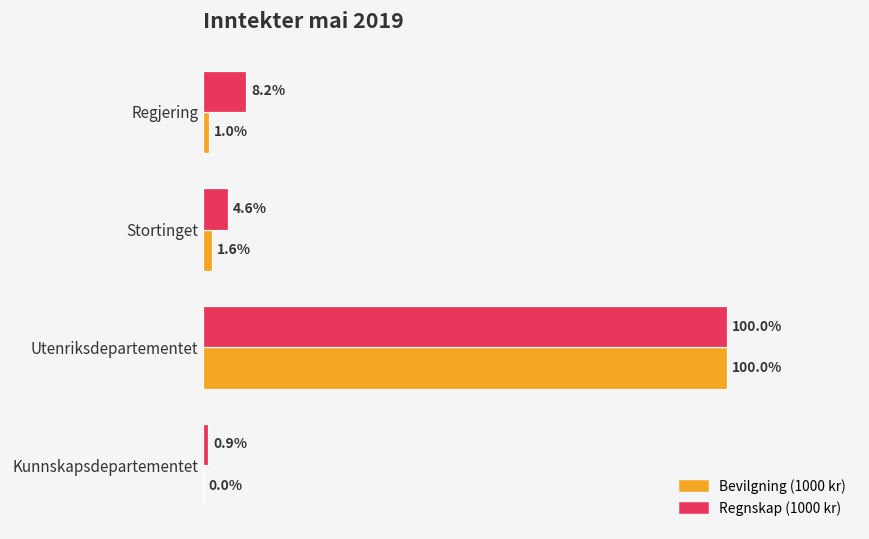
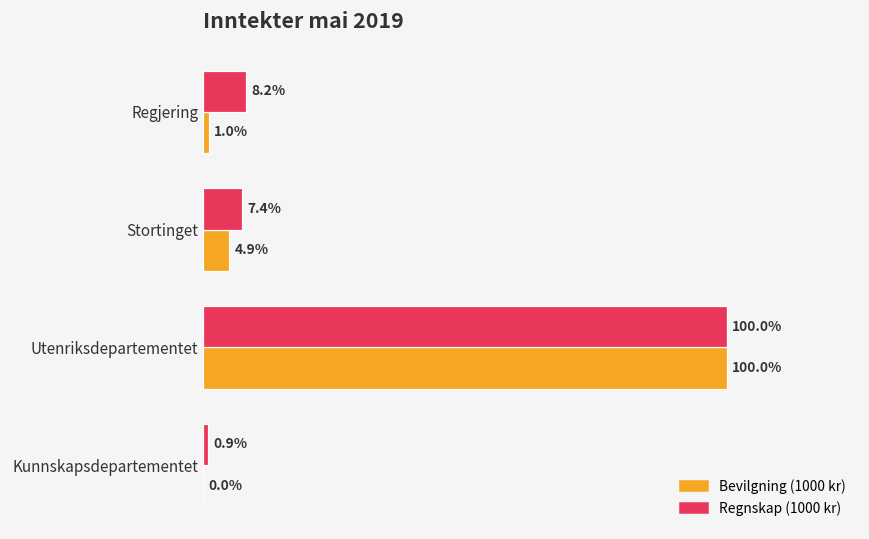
  {
    "Bevilgning (1000 kr)": {
      "Regjering": "1.0%",
-     "Stortinget": "1.6%",
+     "Stortinget": "4.9%",
      "Utenriksdepartementet": "100.0%",
      "Kunnskapsdepartementet": "0.0%"
    },
    "Regnskap (1000 kr)": {
      "Regjering": "8.2%",
-     "Stortinget": "4.6%",
+     "Stortinget": "7.4%",
      "Utenriksdepartementet": "100.0%",
      "Kunnskapsdepartementet": "0.9%"
    }
  }
